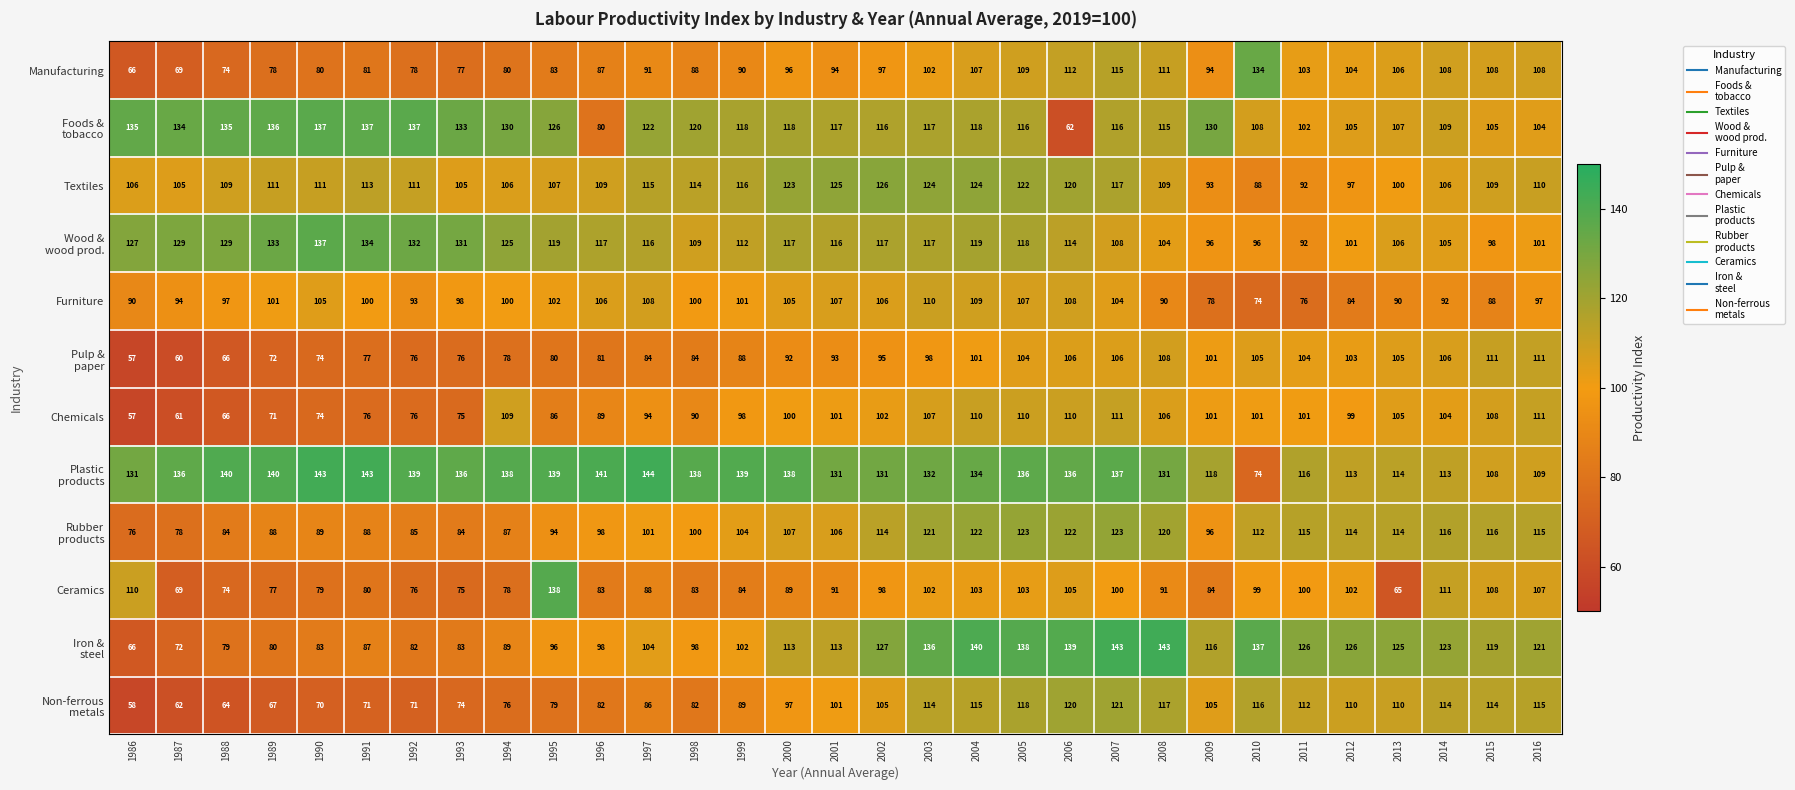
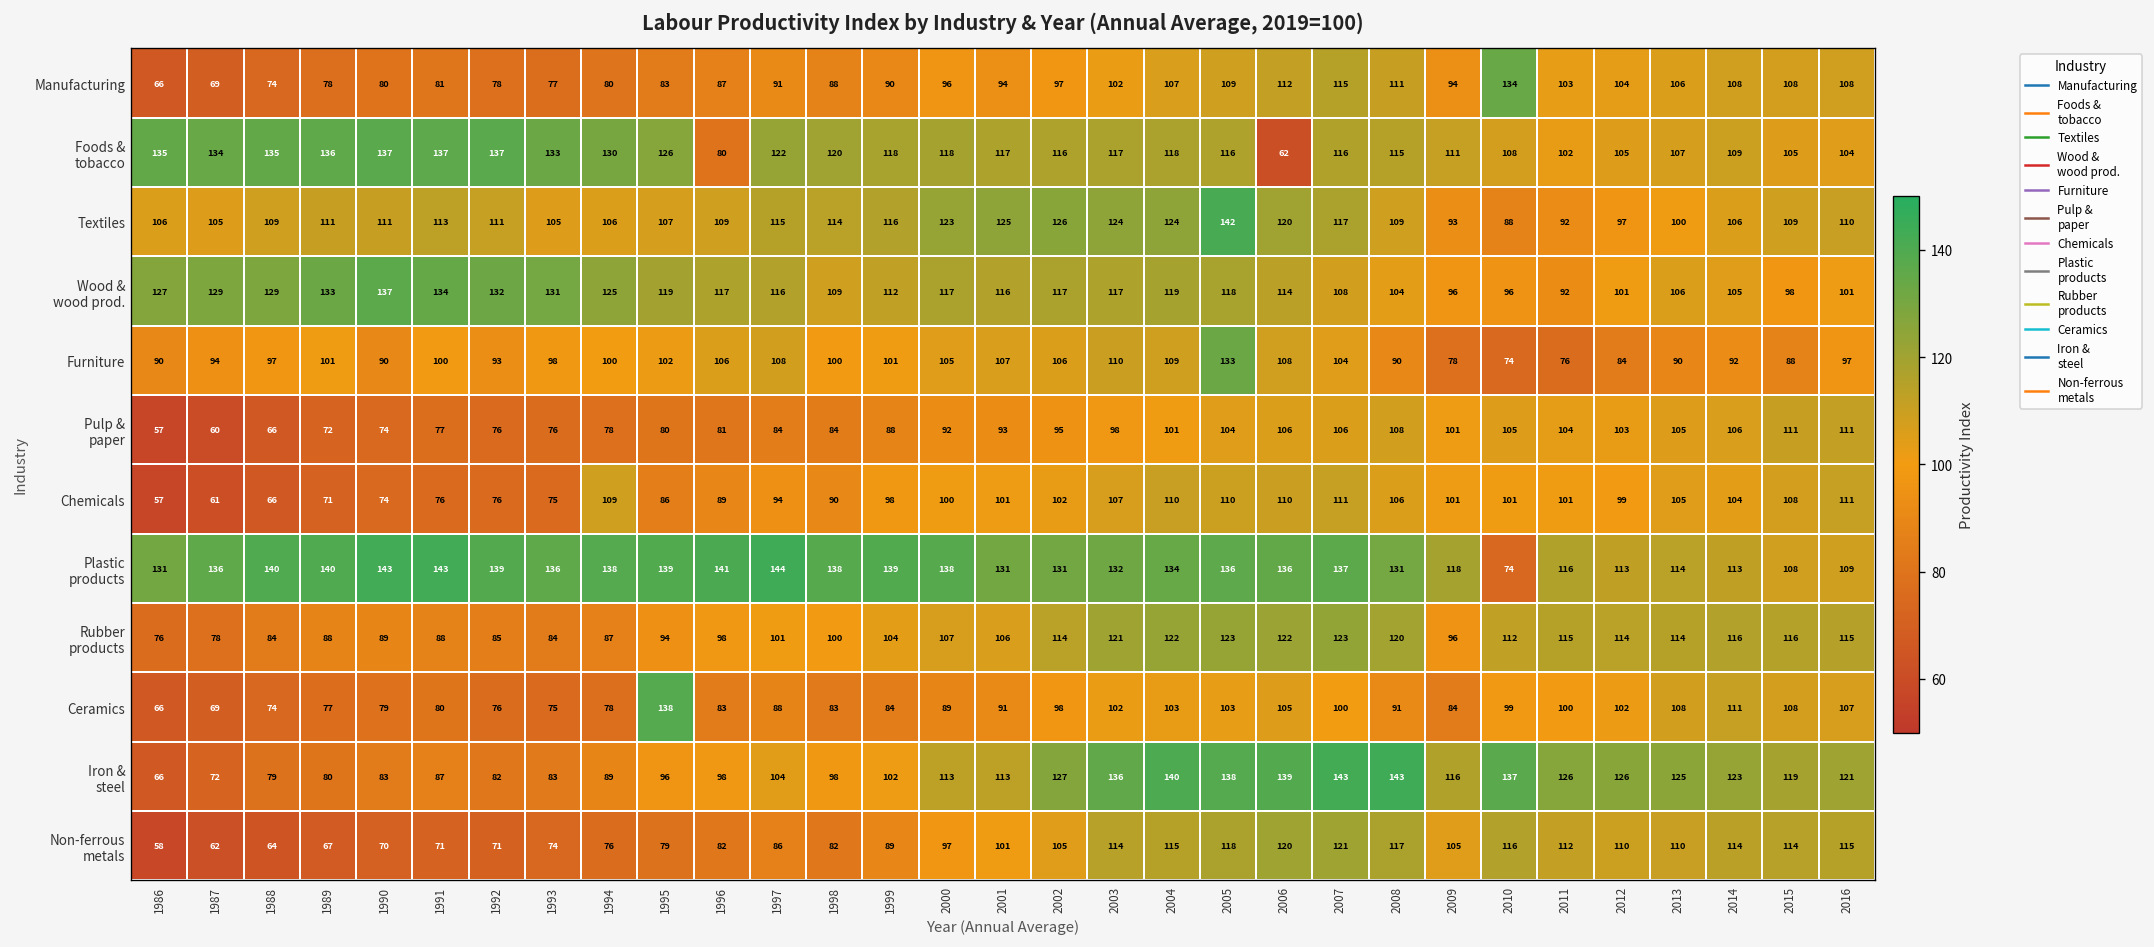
  {
    "Foods & tobacco": {
      "1986": 135,
      "1987": 134,
      "1988": 135,
      "1989": 136,
      "1990": 137,
      "1991": 137,
      "1992": 137,
      "1993": 133,
      "1994": 130,
      "1995": 126,
      "1996": 80,
      "1997": 122,
      "1998": 120,
      "1999": 118,
      "2000": 118,
      "2001": 117,
      "2002": 116,
      "2003": 117,
      "2004": 118,
      "2005": 116,
      "2006": 62,
      "2007": 116,
      "2008": 115,
-     "2009": 130,
+     "2009": 111,
      "2010": 108,
      "2011": 102,
      "2012": 105,
      "2013": 107,
      "2014": 109,
      "2015": 105,
      "2016": 104
    },
    "Textiles": {
      "1986": 106,
      "1987": 105,
      "1988": 109,
      "1989": 111,
      "1990": 111,
      "1991": 113,
      "1992": 111,
      "1993": 105,
      "1994": 106,
      "1995": 107,
      "1996": 109,
      "1997": 115,
      "1998": 114,
      "1999": 116,
      "2000": 123,
      "2001": 125,
      "2002": 126,
      "2003": 124,
      "2004": 124,
-     "2005": 122,
+     "2005": 142,
      "2006": 120,
      "2007": 117,
      "2008": 109,
      "2009": 93,
      "2010": 88,
      "2011": 92,
      "2012": 97,
      "2013": 100,
      "2014": 106,
      "2015": 109,
      "2016": 110
    },
    "Furniture": {
      "1986": 90,
      "1987": 94,
      "1988": 97,
      "1989": 101,
-     "1990": 105,
+     "1990": 90,
      "1991": 100,
      "1992": 93,
      "1993": 98,
      "1994": 100,
      "1995": 102,
      "1996": 106,
      "1997": 108,
      "1998": 100,
      "1999": 101,
      "2000": 105,
      "2001": 107,
      "2002": 106,
      "2003": 110,
      "2004": 109,
-     "2005": 107,
+     "2005": 133,
      "2006": 108,
      "2007": 104,
      "2008": 90,
      "2009": 78,
      "2010": 74,
      "2011": 76,
      "2012": 84,
      "2013": 90,
      "2014": 92,
      "2015": 88,
      "2016": 97
    },
    "Ceramics": {
-     "1986": 110,
+     "1986": 66,
      "1987": 69,
      "1988": 74,
      "1989": 77,
      "1990": 79,
      "1991": 80,
      "1992": 76,
      "1993": 75,
      "1994": 78,
      "1995": 138,
      "1996": 83,
      "1997": 88,
      "1998": 83,
      "1999": 84,
      "2000": 89,
      "2001": 91,
      "2002": 98,
      "2003": 102,
      "2004": 103,
      "2005": 103,
      "2006": 105,
      "2007": 100,
      "2008": 91,
      "2009": 84,
      "2010": 99,
      "2011": 100,
      "2012": 102,
-     "2013": 65,
+     "2013": 108,
      "2014": 111,
      "2015": 108,
      "2016": 107
    }
  }
